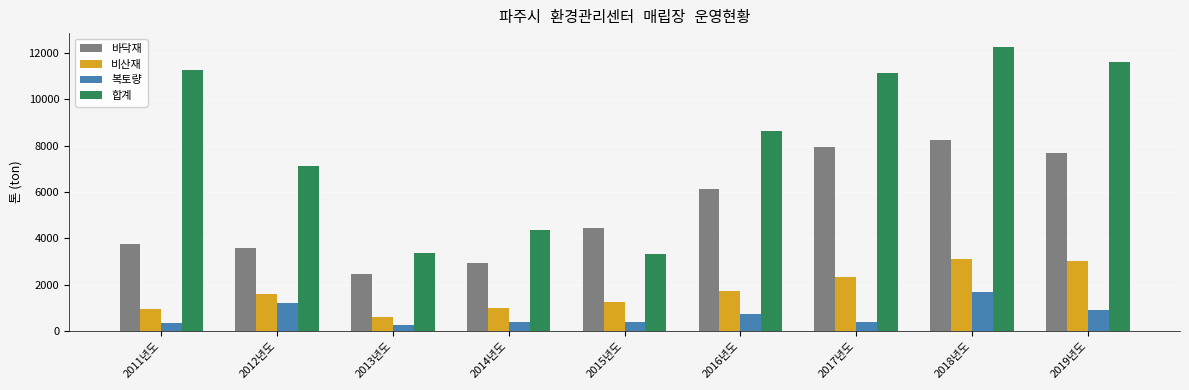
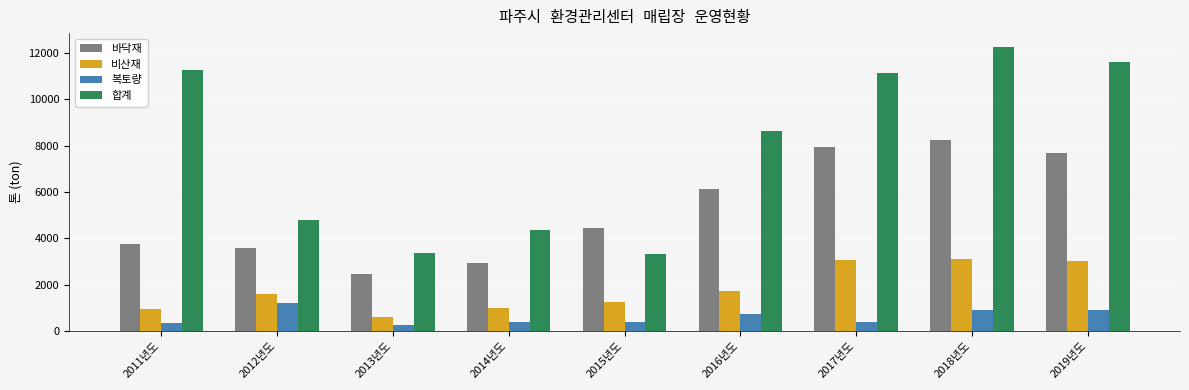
  {
    "바닥재": {
      "2011년도": 3800,
      "2012년도": 3600,
      "2013년도": 2500,
      "2014년도": 3000,
      "2015년도": 4500,
      "2016년도": 6200,
      "2017년도": 7900,
      "2018년도": 8200,
      "2019년도": 7700
    },
    "비산재": {
      "2011년도": 900,
      "2012년도": 1600,
      "2013년도": 600,
      "2014년도": 1000,
      "2015년도": 1300,
      "2016년도": 1700,
-     "2017년도": 2300,
+     "2017년도": 3000,
      "2018년도": 3100,
      "2019년도": 3000
    },
    "복토량": {
      "2011년도": 300,
      "2012년도": 1200,
      "2013년도": 300,
      "2014년도": 400,
      "2015년도": 400,
      "2016년도": 700,
      "2017년도": 400,
-     "2018년도": 1700,
+     "2018년도": 900,
      "2019년도": 900
    },
    "합계": {
      "2011년도": 11300,
-     "2012년도": 7100,
+     "2012년도": 4800,
      "2013년도": 3400,
      "2014년도": 4300,
      "2015년도": 3300,
      "2016년도": 8600,
      "2017년도": 11100,
      "2018년도": 12200,
      "2019년도": 11600
    }
  }
